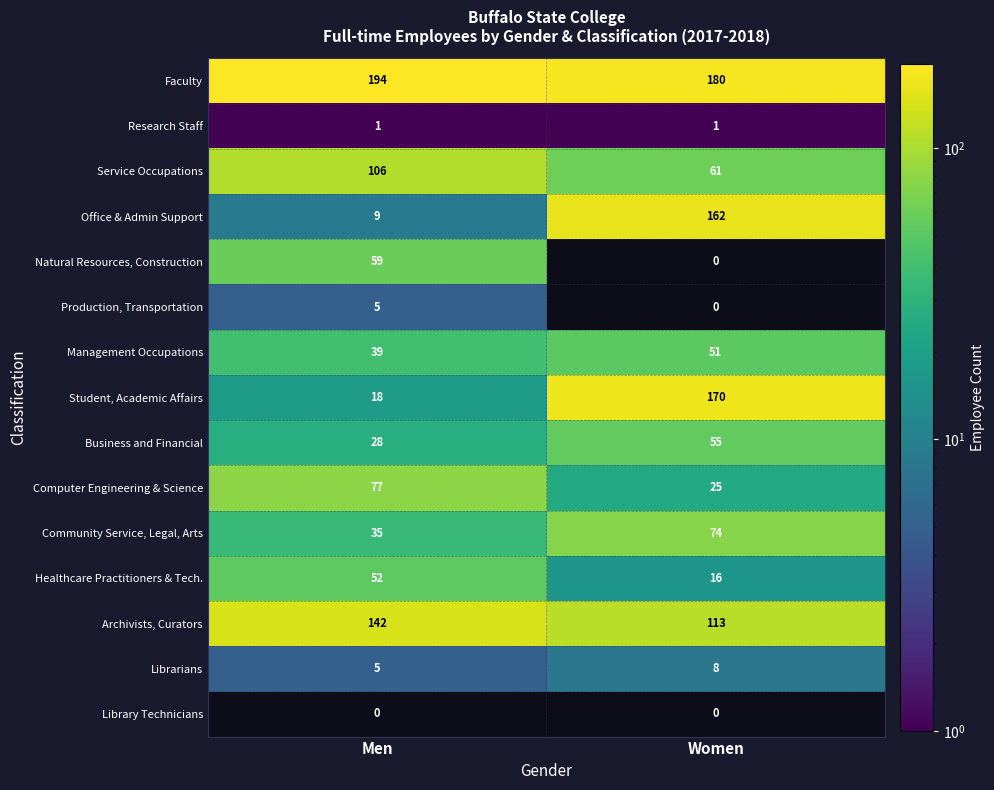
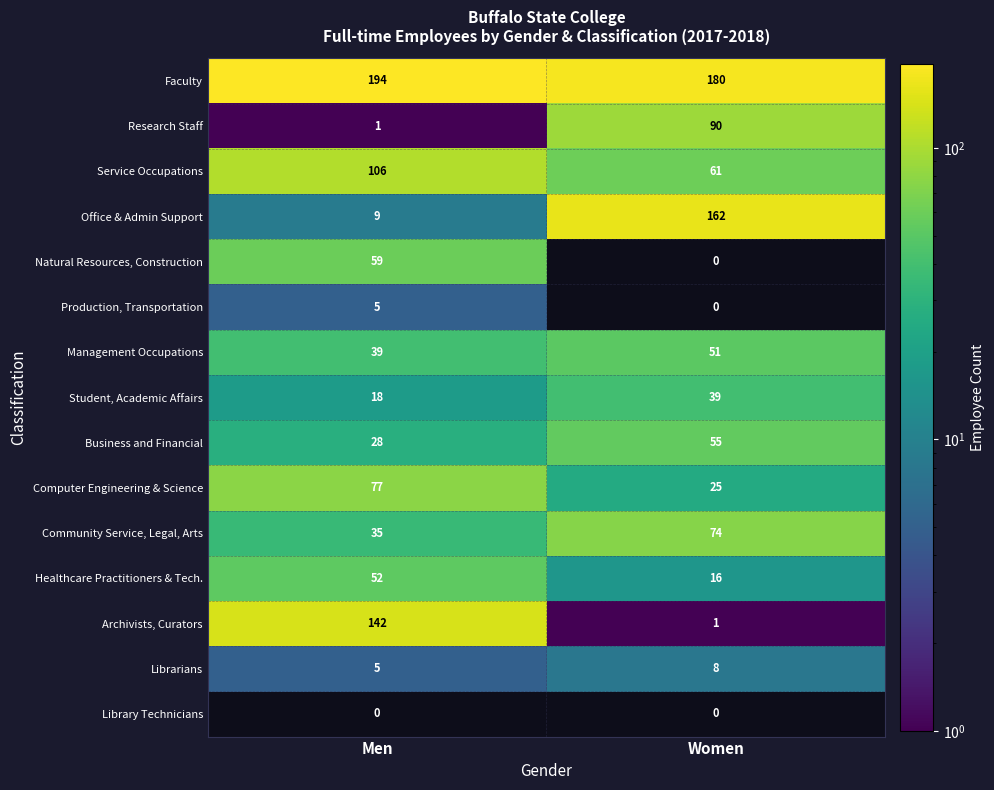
  {
    "Faculty": {
      "Men": 194,
      "Women": 180
    },
    "Research Staff": {
      "Men": 1,
-     "Women": 1
+     "Women": 90
    },
    "Service Occupations": {
      "Men": 106,
      "Women": 61
    },
    "Office & Admin Support": {
      "Men": 9,
      "Women": 162
    },
    "Natural Resources, Construction": {
      "Men": 59,
      "Women": 0
    },
    "Production, Transportation": {
      "Men": 5,
      "Women": 0
    },
    "Management Occupations": {
      "Men": 39,
      "Women": 51
    },
    "Student, Academic Affairs": {
      "Men": 18,
-     "Women": 170
+     "Women": 39
    },
    "Business and Financial": {
      "Men": 28,
      "Women": 55
    },
    "Computer Engineering & Science": {
      "Men": 77,
      "Women": 25
    },
    "Community Service, Legal, Arts": {
      "Men": 35,
      "Women": 74
    },
    "Healthcare Practitioners & Tech.": {
      "Men": 52,
      "Women": 16
    },
    "Archivists, Curators": {
      "Men": 142,
-     "Women": 113
+     "Women": 1
    },
    "Librarians": {
      "Men": 5,
      "Women": 8
    },
    "Library Technicians": {
      "Men": 0,
      "Women": 0
    }
  }
